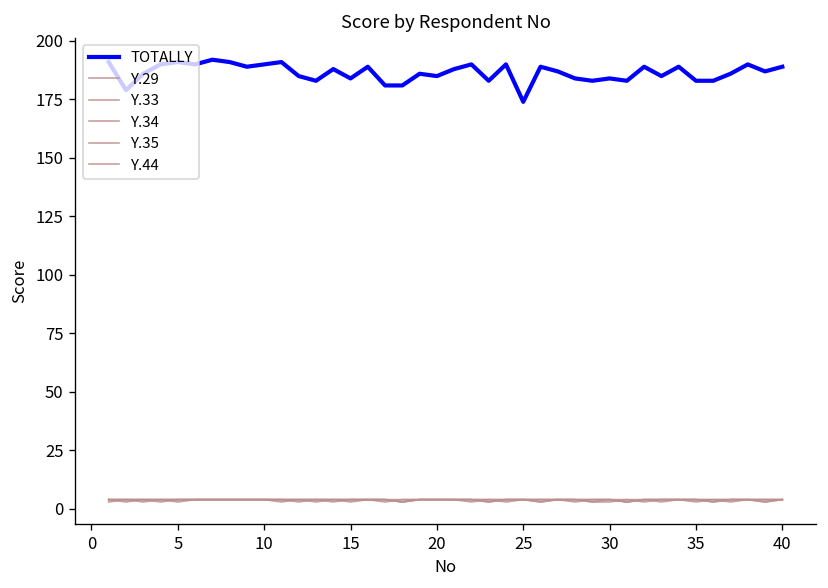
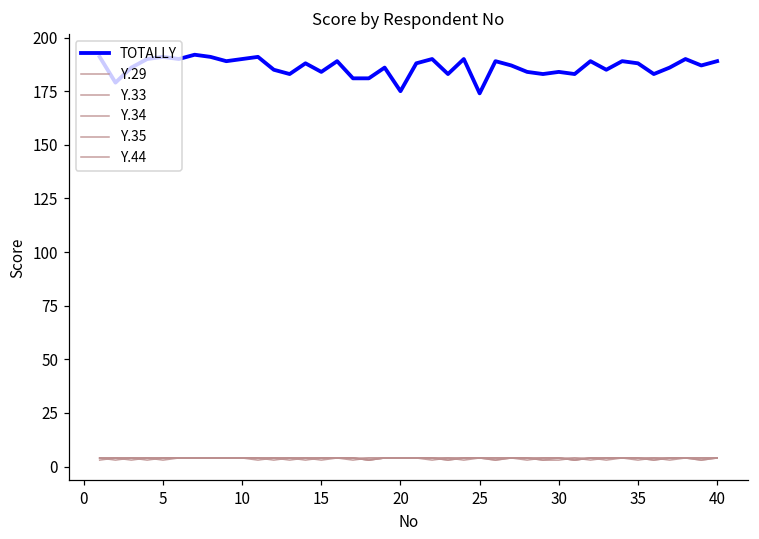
  {
    "TOTALLY": {
      "10": 190,
      "15": 184,
-     "20": 185,
+     "20": 175,
      "25": 174,
      "30": 184,
-     "35": 183,
+     "35": 188,
      "40": 189
    }
  }
